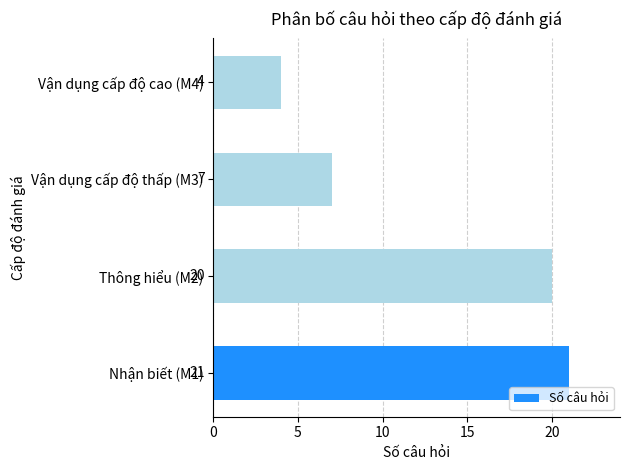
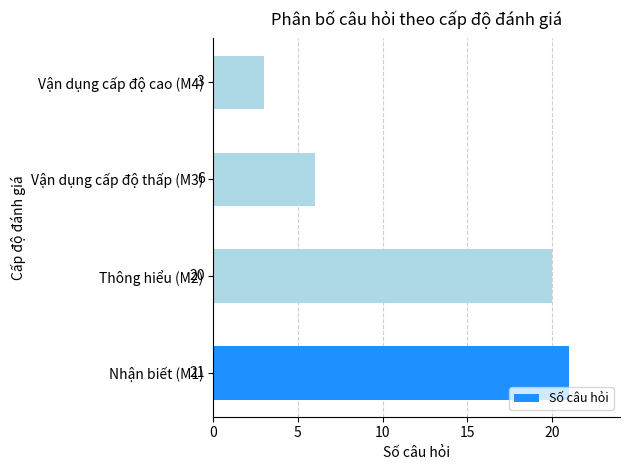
  {
-   "Vận dụng cấp độ cao (M4)": 4,
-   "Vận dụng cấp độ thấp (M3)": 7
+   "Vận dụng cấp độ cao (M4)": 3,
+   "Vận dụng cấp độ thấp (M3)": 6
  }
